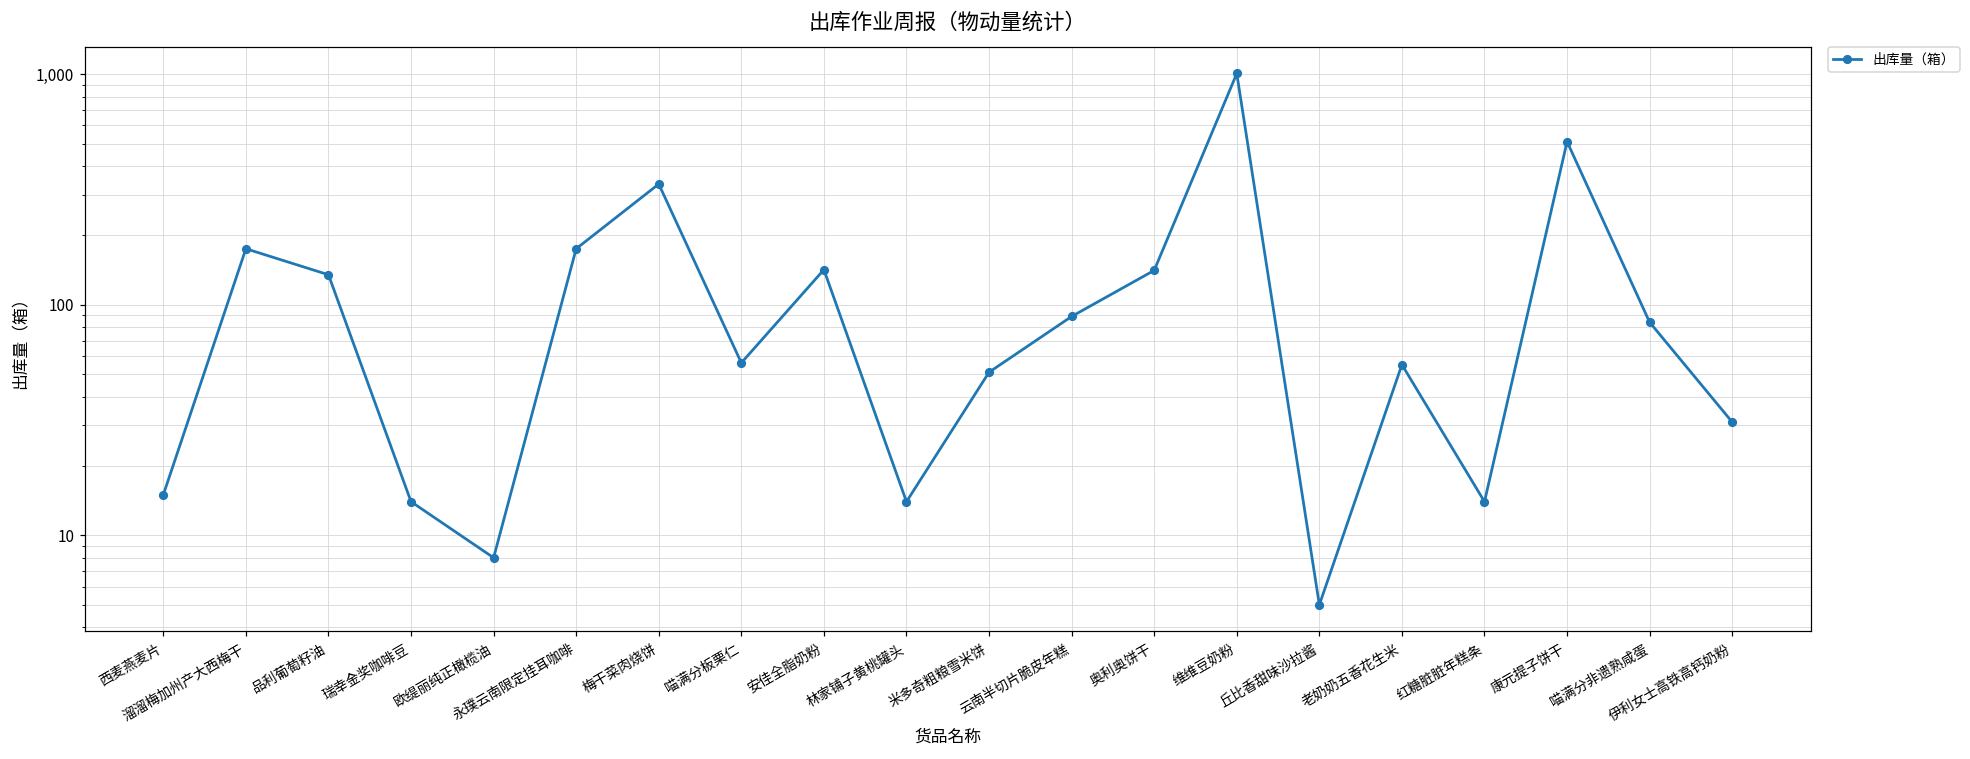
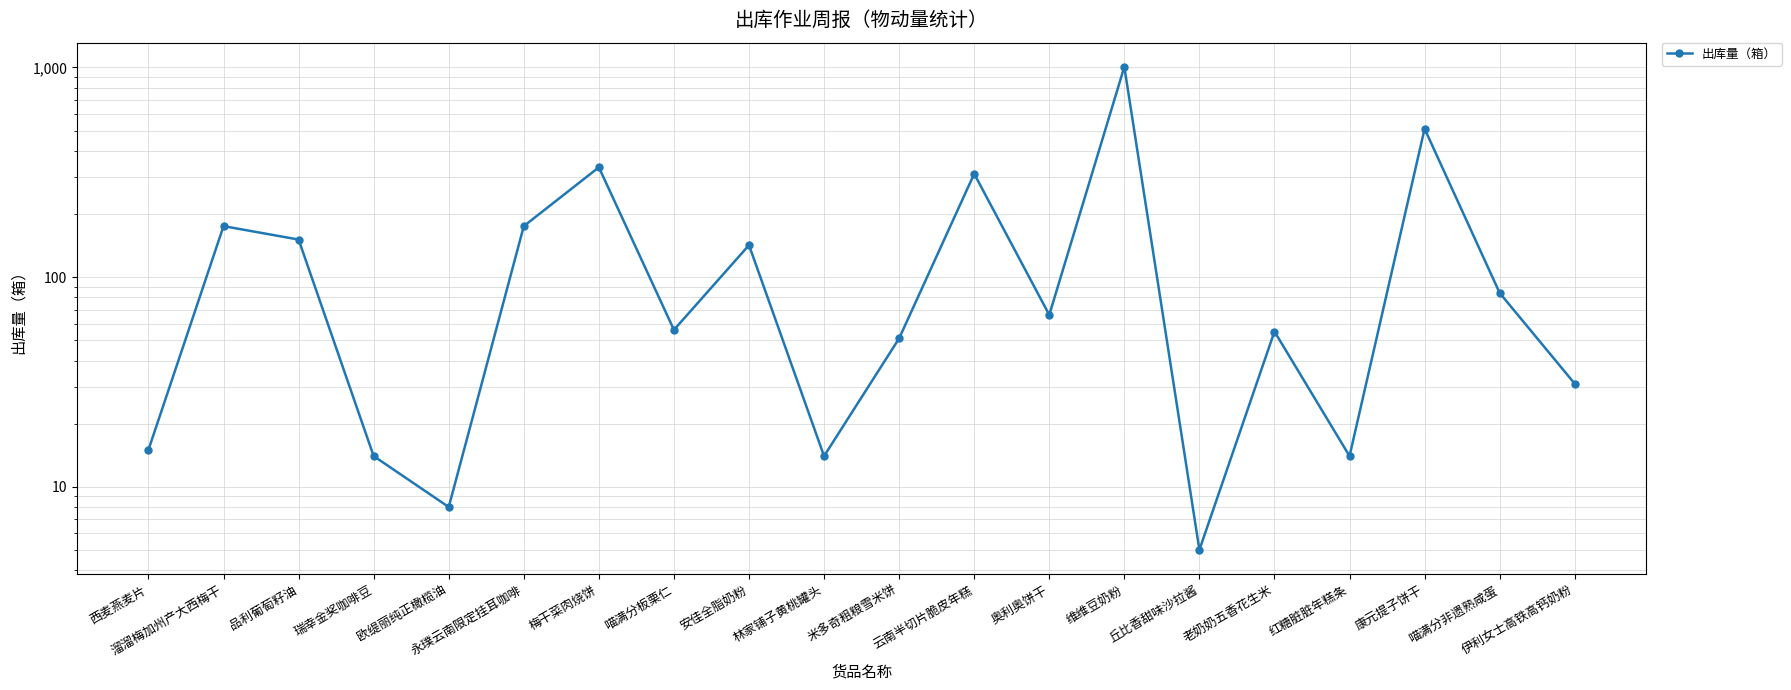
  {
    "西麦燕麦片": "15",
    "溜溜梅加州产大西梅干": "180",
-   "品利葡萄籽油": "140",
+   "品利葡萄籽油": "150",
    "瑞幸金奖咖啡豆": "14",
    "欧缇丽纯正橄榄油": "8",
    "永璞云南限定挂耳咖啡": "180",
    "梅干菜肉烧饼": "330",
    "喵满分板栗仁": "56",
    "安佳全脂奶粉": "140",
    "林家铺子黄桃罐头": "14",
    "米多奇粗粮雪米饼": "51",
-   "云南半切片脆皮年糕": "89",
-   "奥利奥饼干": "140",
+   "云南半切片脆皮年糕": "310",
+   "奥利奥饼干": "66",
    "维维豆奶粉": "1,000",
    "丘比香甜味沙拉酱": "5",
    "老奶奶五香花生米": "55",
    "红糖脏脏年糕条": "14",
    "康元提子饼干": "510",
    "喵满分非遗熟咸蛋": "84",
    "伊利女士高铁高钙奶粉": "31"
  }
